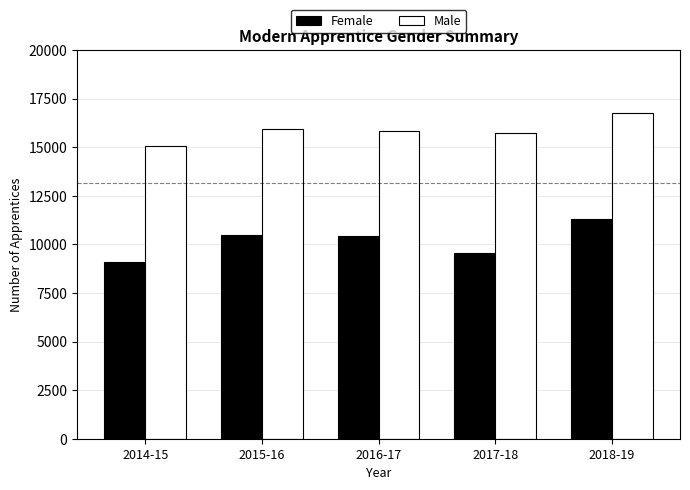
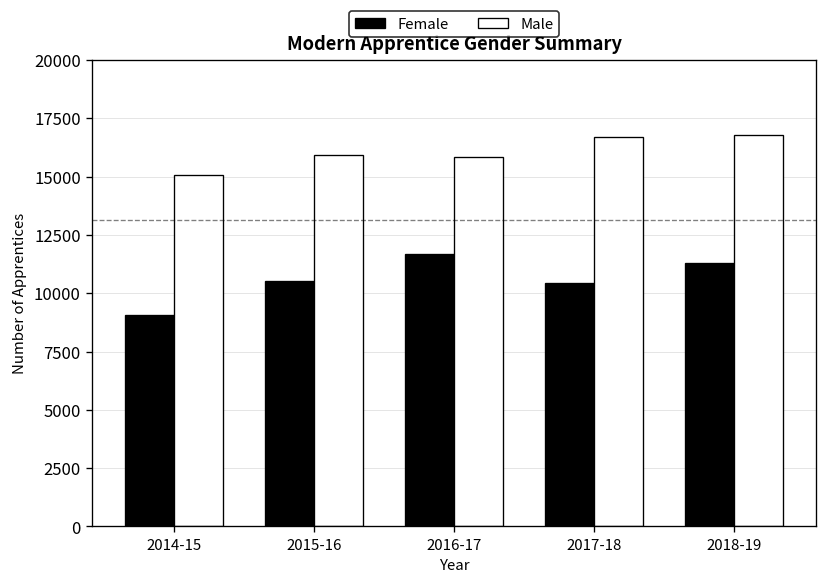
  {
    "Female": {
      "2014-15": 9100,
      "2015-16": 10500,
-     "2016-17": 10400,
-     "2017-18": 9500,
+     "2016-17": 11700,
+     "2017-18": 10500,
      "2018-19": 11300
    },
    "Male": {
      "2014-15": 15100,
      "2015-16": 15900,
      "2016-17": 15800,
-     "2017-18": 15700,
+     "2017-18": 16700,
      "2018-19": 16800
    }
  }
